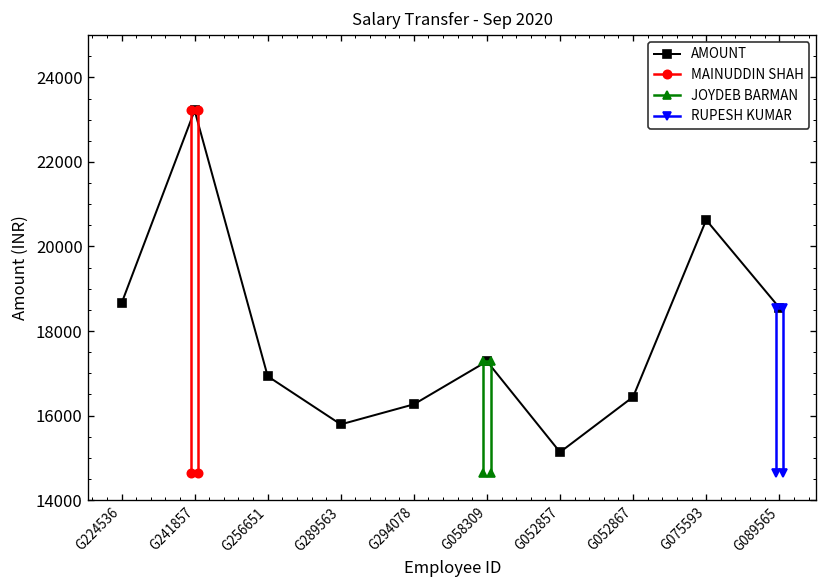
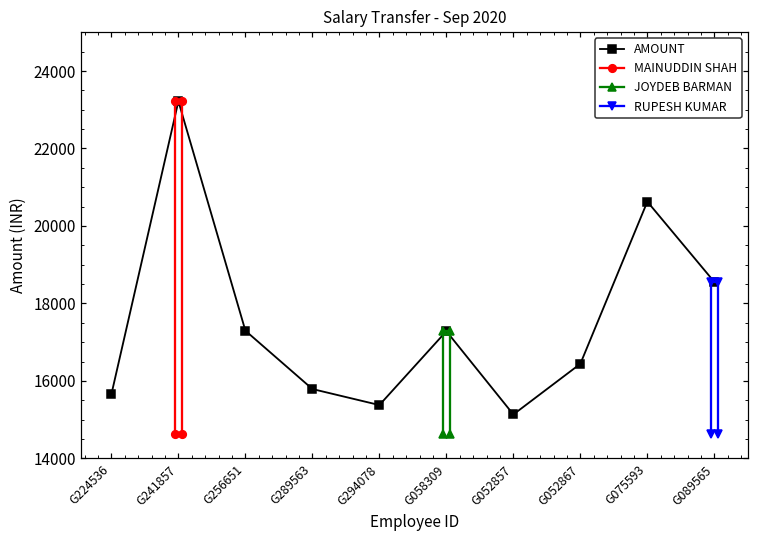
  {
    "AMOUNT": {
-     "G224536": 18700,
+     "G224536": 15700,
      "G241857": 23200,
-     "G256651": 16900,
+     "G256651": 17300,
      "G289563": 15800,
-     "G294078": 16300,
+     "G294078": 15400,
      "G058309": 17300,
      "G052857": 15100,
      "G052867": 16400,
      "G075593": 20600,
      "G089565": 18600
    }
  }
